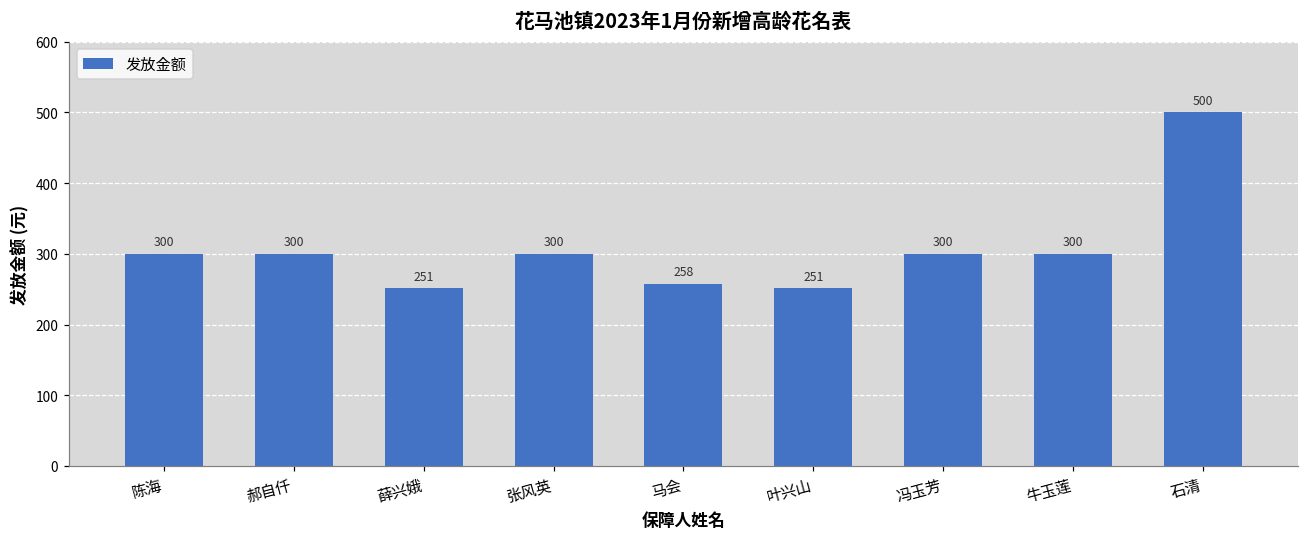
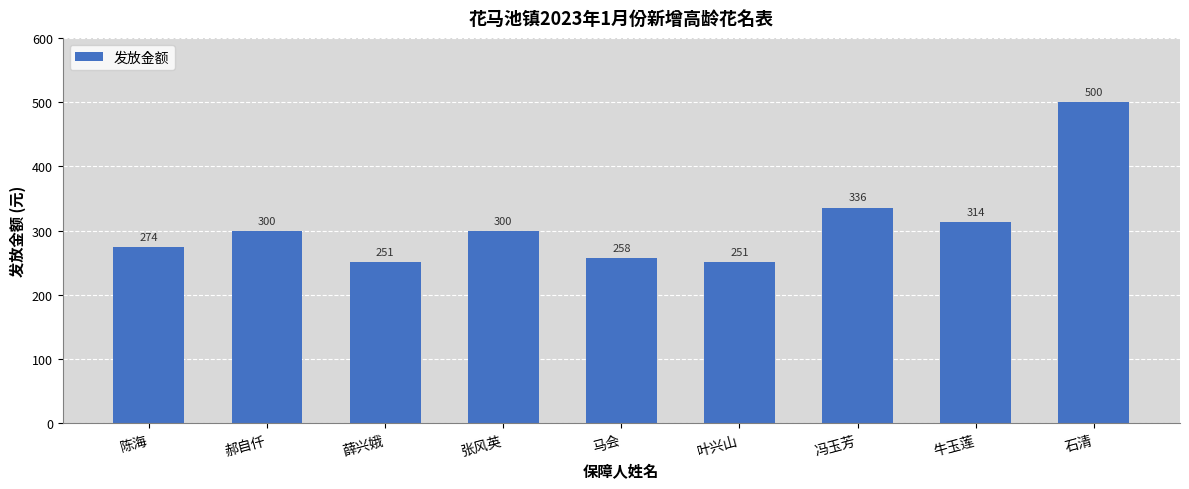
  {
-   "陈海": 300,
+   "陈海": 274,
    "郝自仟": 300,
    "薛兴娥": 251,
    "张风英": 300,
    "马会": 258,
    "叶兴山": 251,
-   "冯玉芳": 300,
-   "牛玉莲": 300,
+   "冯玉芳": 336,
+   "牛玉莲": 314,
    "石清": 500
  }
